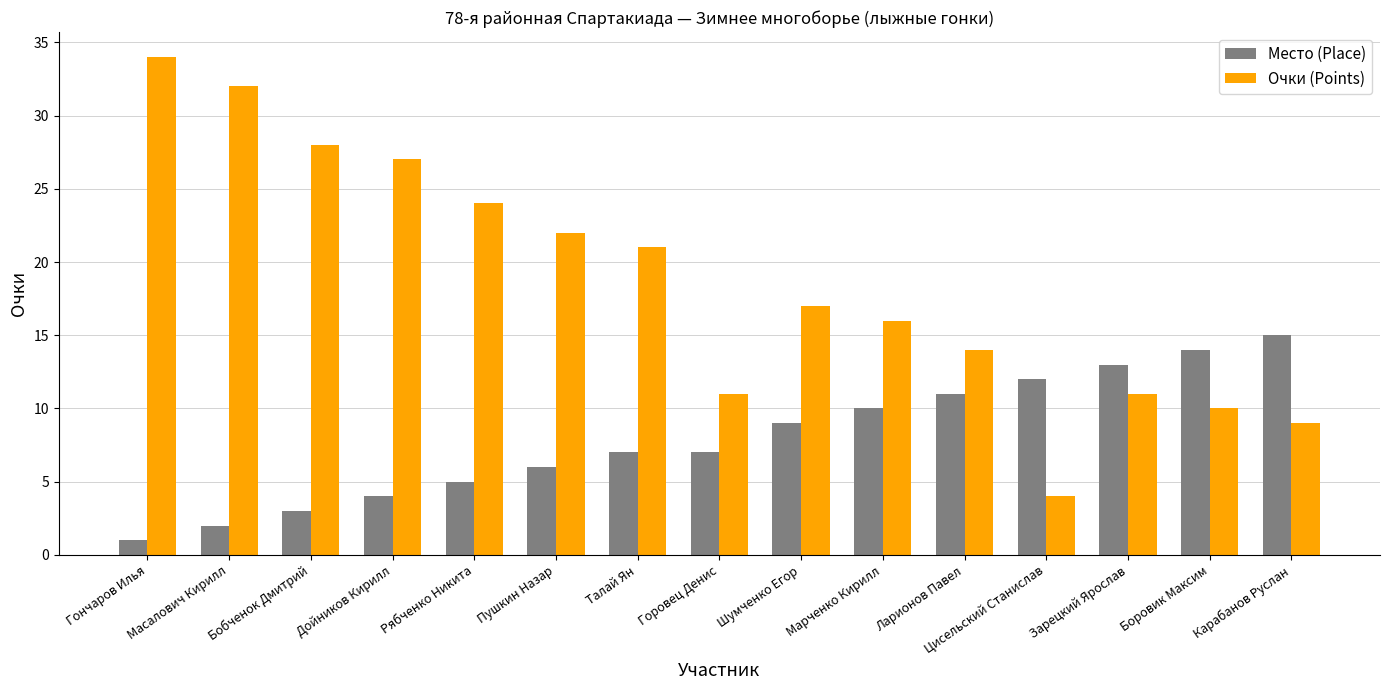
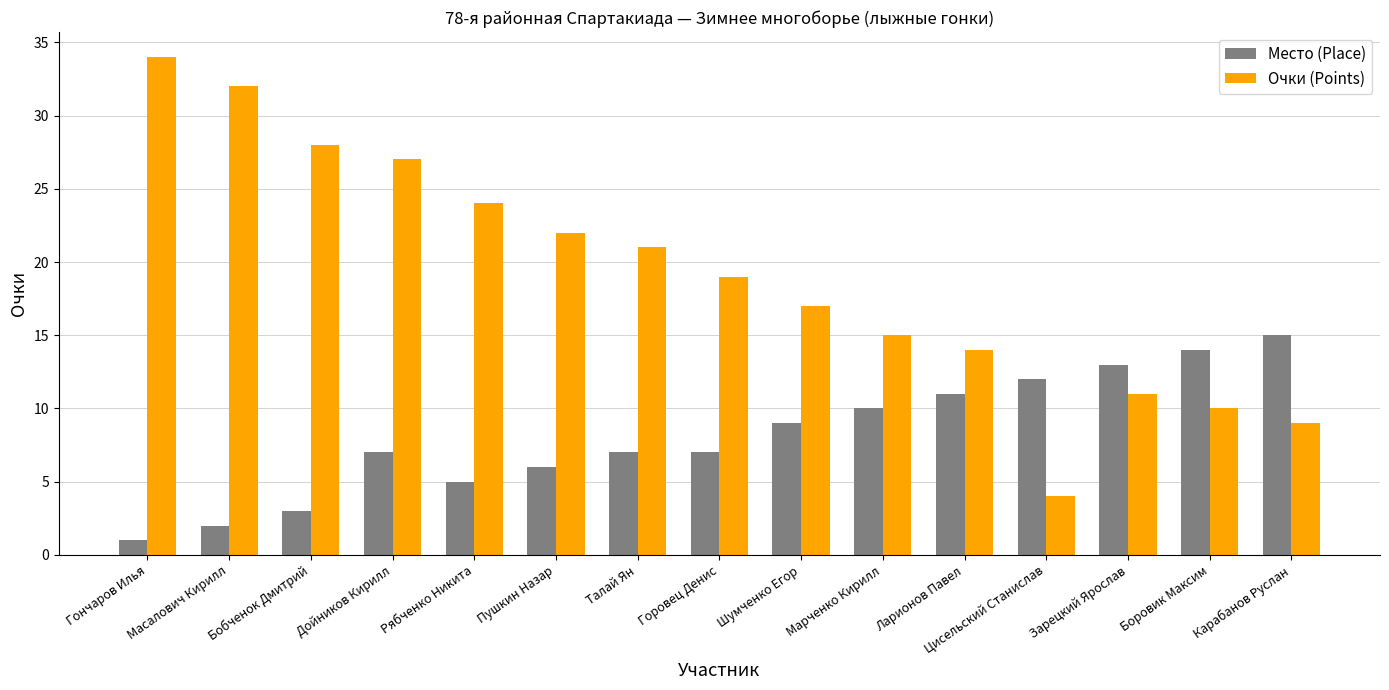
  {
    "Место (Place)": {
      "Гончаров Илья": 1,
      "Масалович Кирилл": 2,
      "Бобченок Дмитрий": 3,
-     "Дойников Кирилл": 4,
+     "Дойников Кирилл": 7,
      "Рябченко Никита": 5,
      "Пушкин Назар": 6,
      "Талай Ян": 7,
      "Горовец Денис": 7,
      "Шумченко Егор": 9,
      "Марченко Кирилл": 10,
      "Ларионов Павел": 11,
      "Цисельский Станислав": 12,
      "Зарецкий Ярослав": 13,
      "Боровик Максим": 14,
      "Карабанов Руслан": 15
    },
    "Очки (Points)": {
      "Гончаров Илья": 34,
      "Масалович Кирилл": 32,
      "Бобченок Дмитрий": 28,
      "Дойников Кирилл": 27,
      "Рябченко Никита": 24,
      "Пушкин Назар": 22,
      "Талай Ян": 21,
-     "Горовец Денис": 11,
+     "Горовец Денис": 19,
      "Шумченко Егор": 17,
-     "Марченко Кирилл": 16,
+     "Марченко Кирилл": 15,
      "Ларионов Павел": 14,
      "Цисельский Станислав": 4,
      "Зарецкий Ярослав": 11,
      "Боровик Максим": 10,
      "Карабанов Руслан": 9
    }
  }
